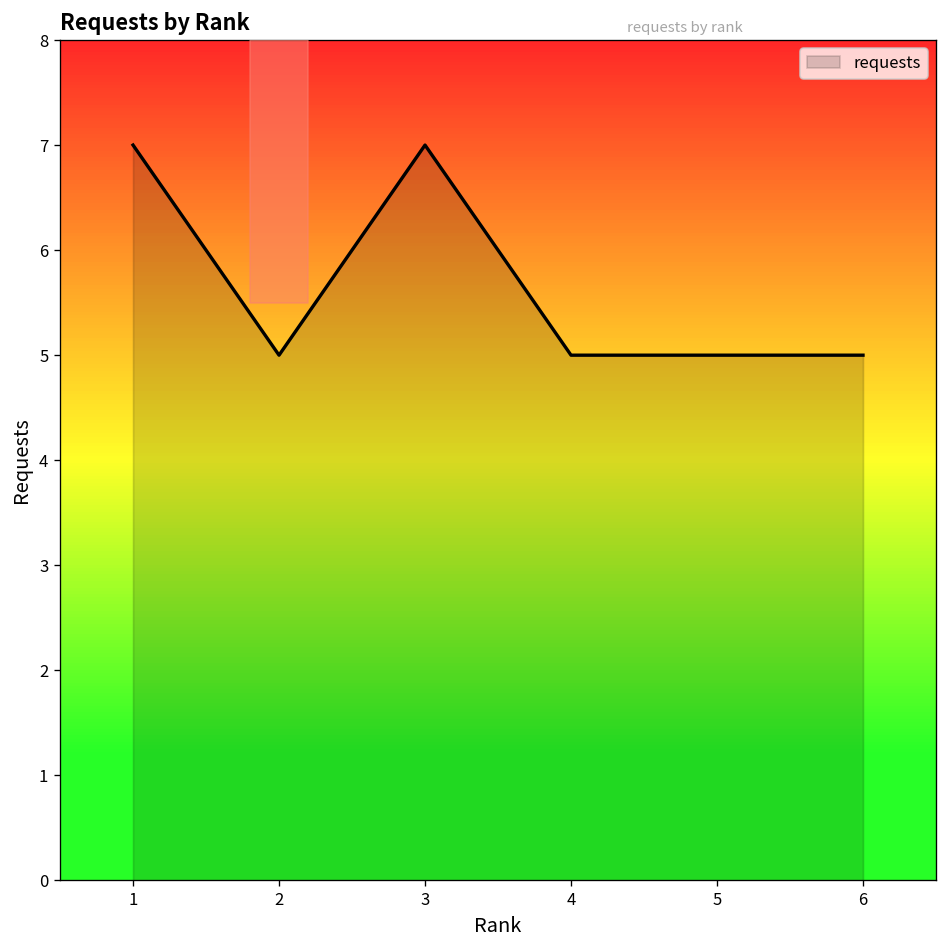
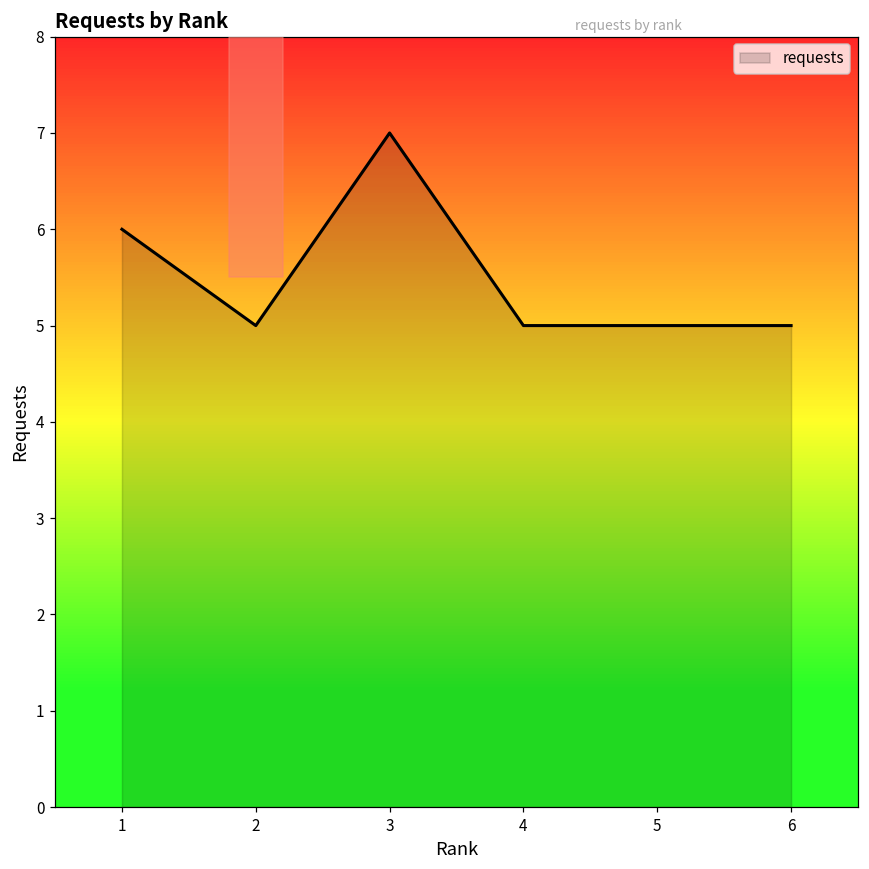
  {
    "requests": {
-     "1": 7,
+     "1": 6,
      "2": 5,
      "3": 7,
      "4": 5,
      "5": 5,
      "6": 5
    }
  }
